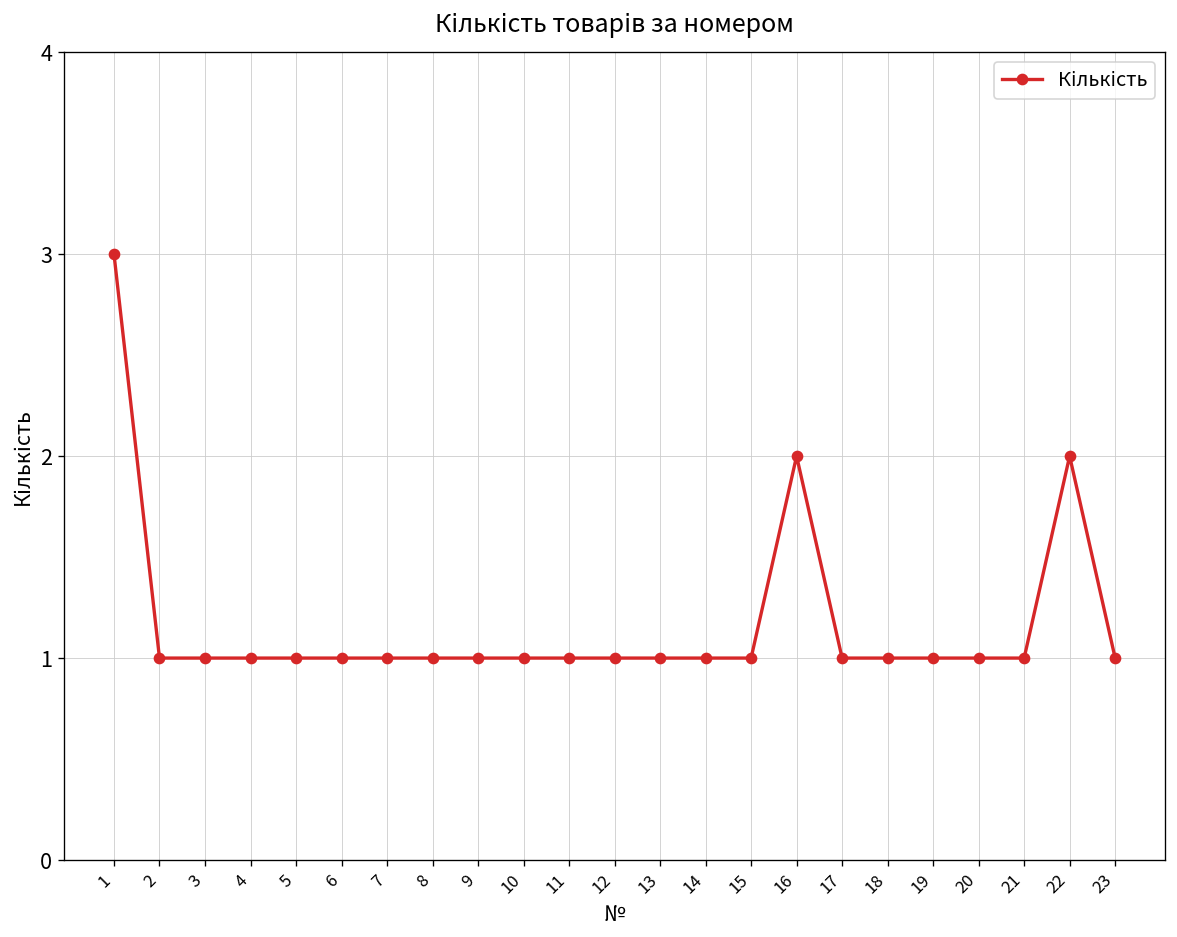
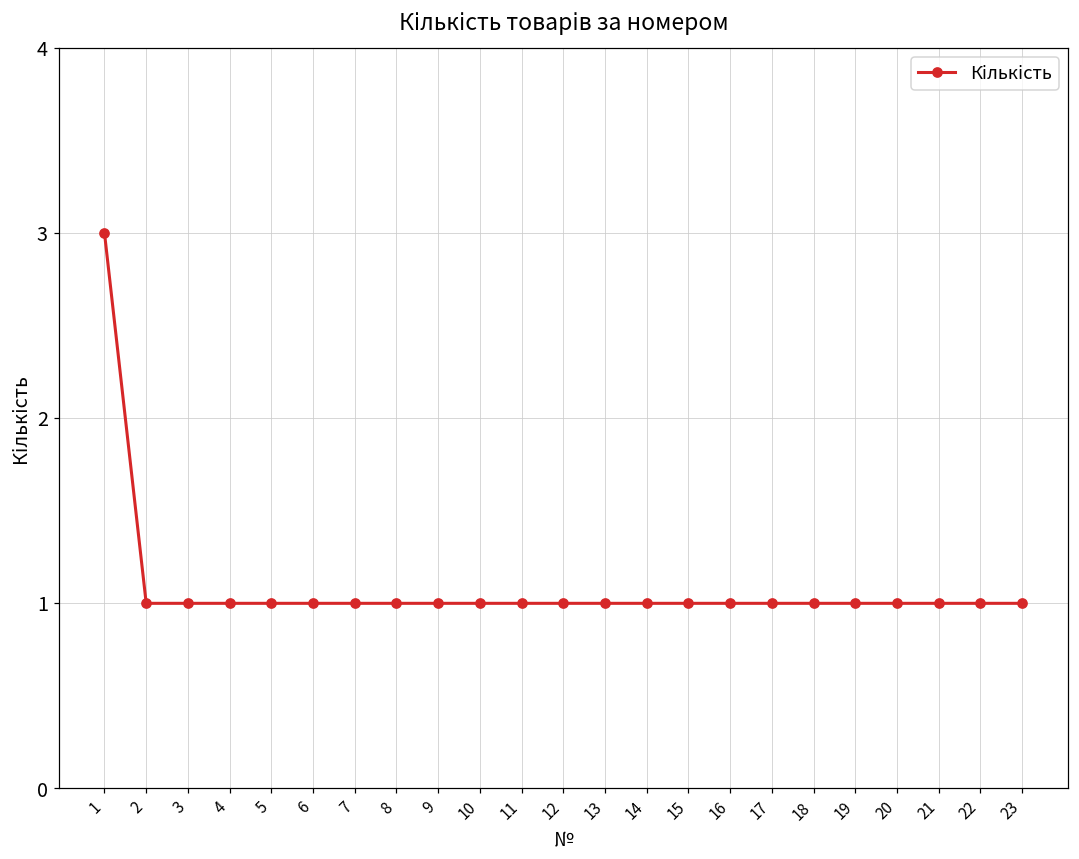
  {
    "1": 3,
    "2": 1,
    "3": 1,
    "4": 1,
    "5": 1,
    "6": 1,
    "7": 1,
    "8": 1,
    "9": 1,
    "10": 1,
    "11": 1,
    "12": 1,
    "13": 1,
    "14": 1,
    "15": 1,
-   "16": 2,
+   "16": 1,
    "17": 1,
    "18": 1,
    "19": 1,
    "20": 1,
    "21": 1,
-   "22": 2,
+   "22": 1,
    "23": 1
  }
